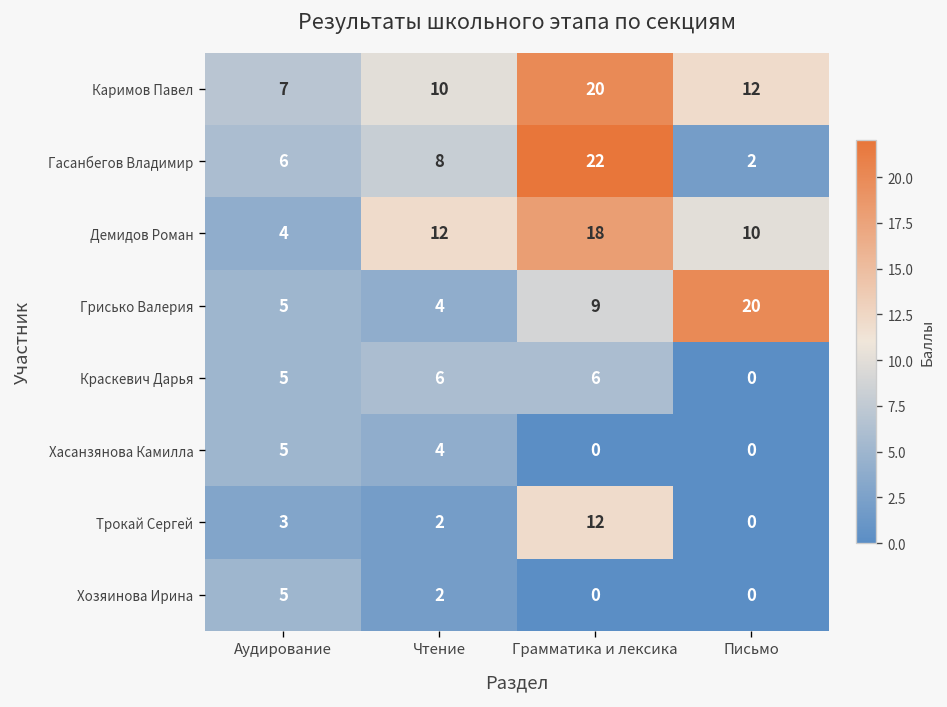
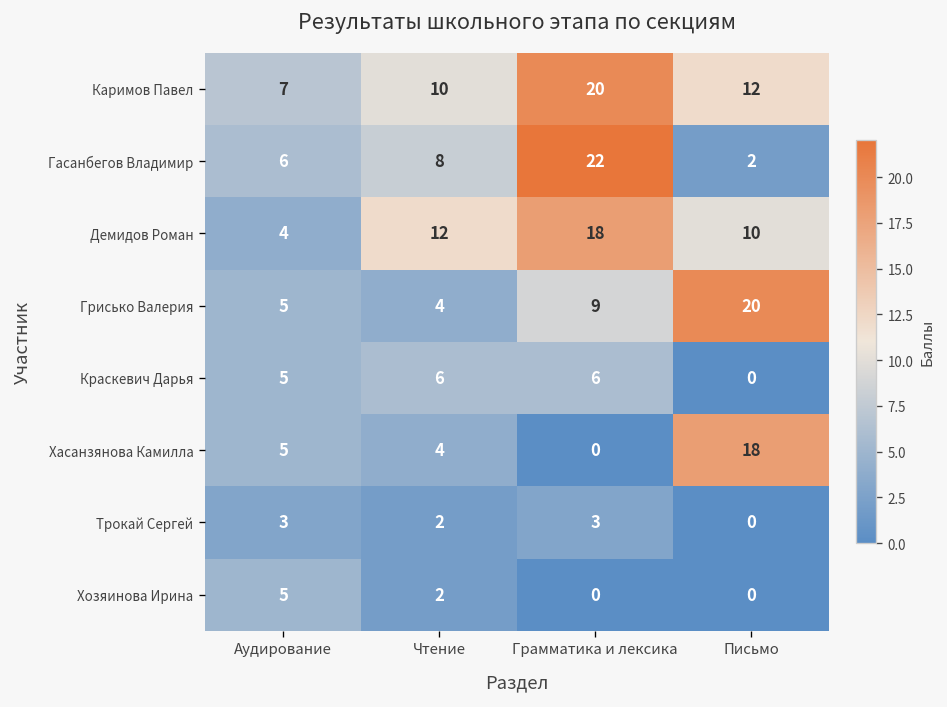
  {
    "Каримов Павел": {
      "Аудирование": 7,
      "Чтение": 10,
      "Грамматика и лексика": 20,
      "Письмо": 12
    },
    "Гасанбегов Владимир": {
      "Аудирование": 6,
      "Чтение": 8,
      "Грамматика и лексика": 22,
      "Письмо": 2
    },
    "Демидов Роман": {
      "Аудирование": 4,
      "Чтение": 12,
      "Грамматика и лексика": 18,
      "Письмо": 10
    },
    "Грисько Валерия": {
      "Аудирование": 5,
      "Чтение": 4,
      "Грамматика и лексика": 9,
      "Письмо": 20
    },
    "Краскевич Дарья": {
      "Аудирование": 5,
      "Чтение": 6,
      "Грамматика и лексика": 6,
      "Письмо": 0
    },
    "Хасанзянова Камилла": {
      "Аудирование": 5,
      "Чтение": 4,
      "Грамматика и лексика": 0,
-     "Письмо": 0
+     "Письмо": 18
    },
    "Трокай Сергей": {
      "Аудирование": 3,
      "Чтение": 2,
-     "Грамматика и лексика": 12,
+     "Грамматика и лексика": 3,
      "Письмо": 0
    },
    "Хозяинова Ирина": {
      "Аудирование": 5,
      "Чтение": 2,
      "Грамматика и лексика": 0,
      "Письмо": 0
    }
  }
